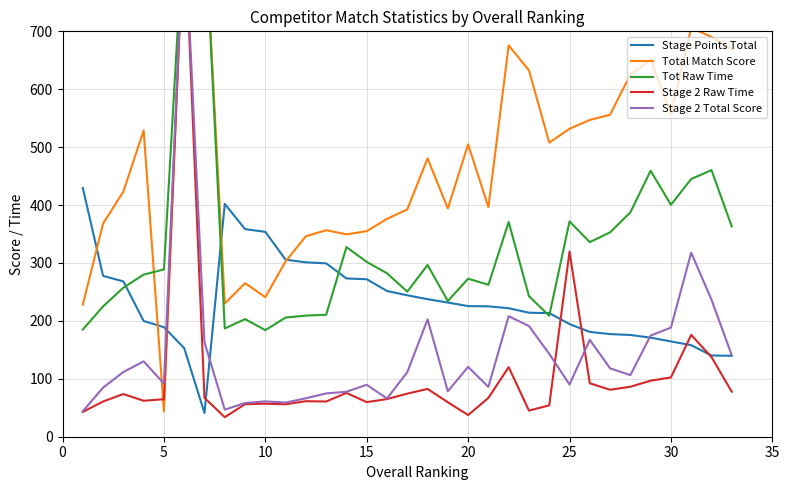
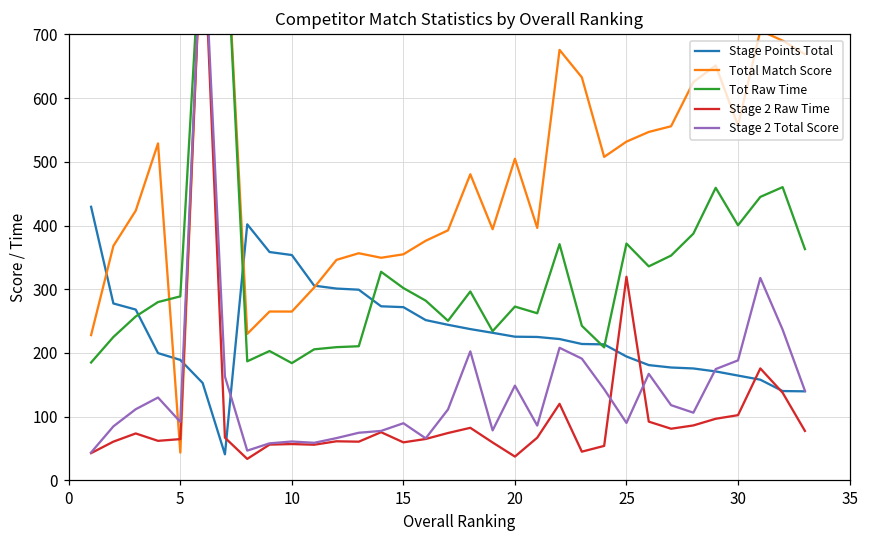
  {
    "Stage Points Total": {
      "5": 190,
      "10": 350,
      "15": 270,
      "20": 230,
      "25": 190,
      "30": 160
    },
    "Total Match Score": {
      "5": 40,
-     "10": 240,
+     "10": 270,
      "15": 350,
      "20": 500,
      "25": 530
    },
    "Tot Raw Time": {
      "5": 290,
      "10": 180,
      "15": 300,
      "20": 270,
      "25": 370,
      "30": 400
    },
    "Stage 2 Raw Time": {
      "5": 60,
      "15": 60,
      "20": 40,
      "25": 320,
      "30": 100
    },
    "Stage 2 Total Score": {
      "5": 90,
      "15": 90,
-     "20": 120,
+     "20": 150,
      "25": 90,
      "30": 190
    }
  }
